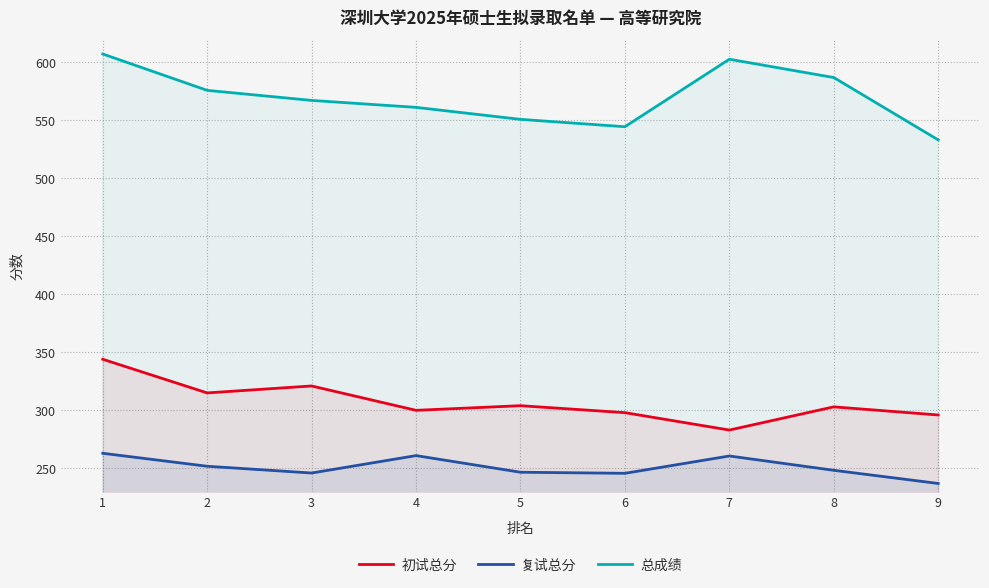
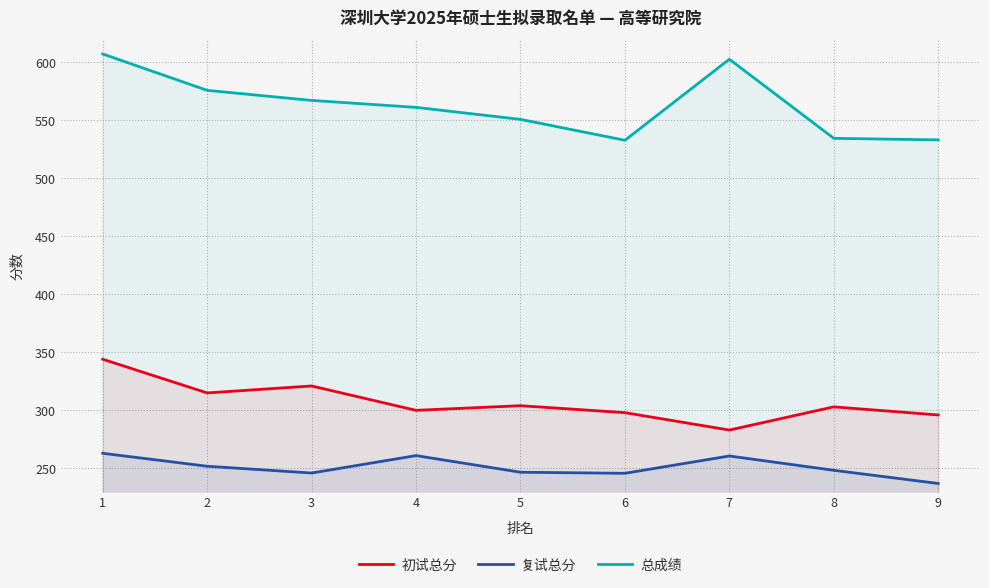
  {
    "初试总分": {
      "1": 344,
      "2": 315,
      "3": 321,
      "4": 300,
      "5": 304,
      "6": 298,
      "7": 283,
      "8": 303,
      "9": 296
    },
    "复试总分": {
      "1": 263,
      "2": 252,
      "3": 246,
      "4": 261,
      "5": 247,
      "6": 246,
      "7": 261,
      "8": 248,
      "9": 237
    },
    "总成绩": {
      "1": 607,
      "2": 576,
      "3": 567,
      "4": 561,
      "5": 551,
-     "6": 544,
+     "6": 533,
      "7": 602,
-     "8": 587,
+     "8": 534,
      "9": 533
    }
  }
